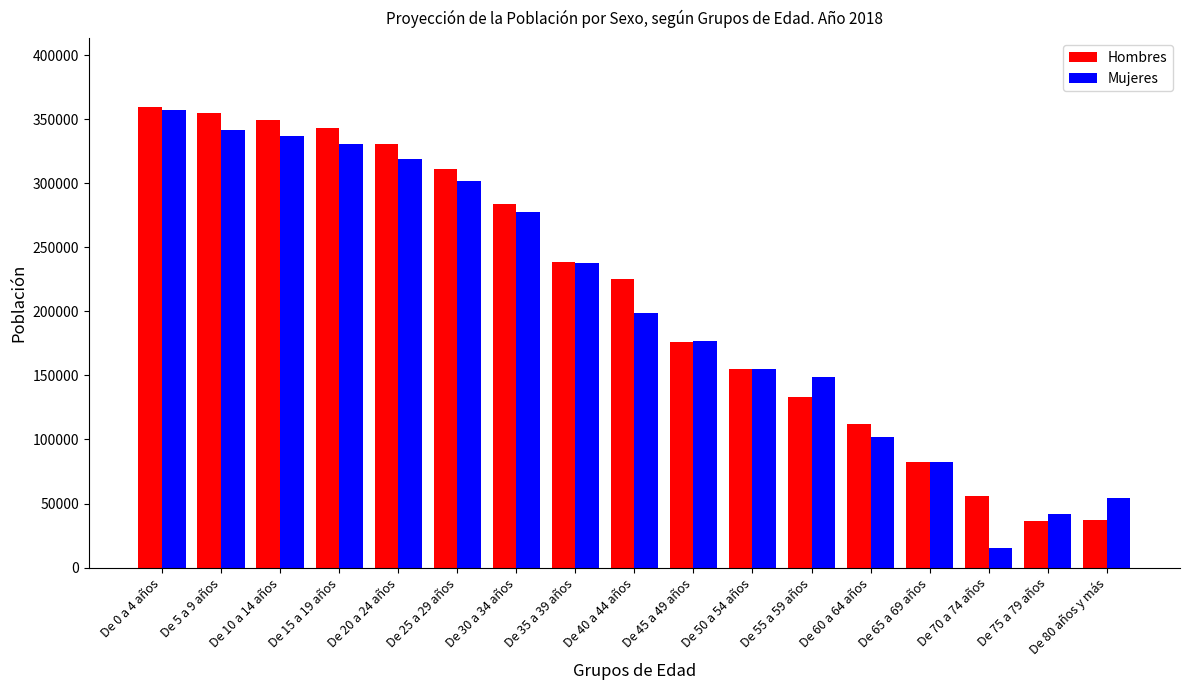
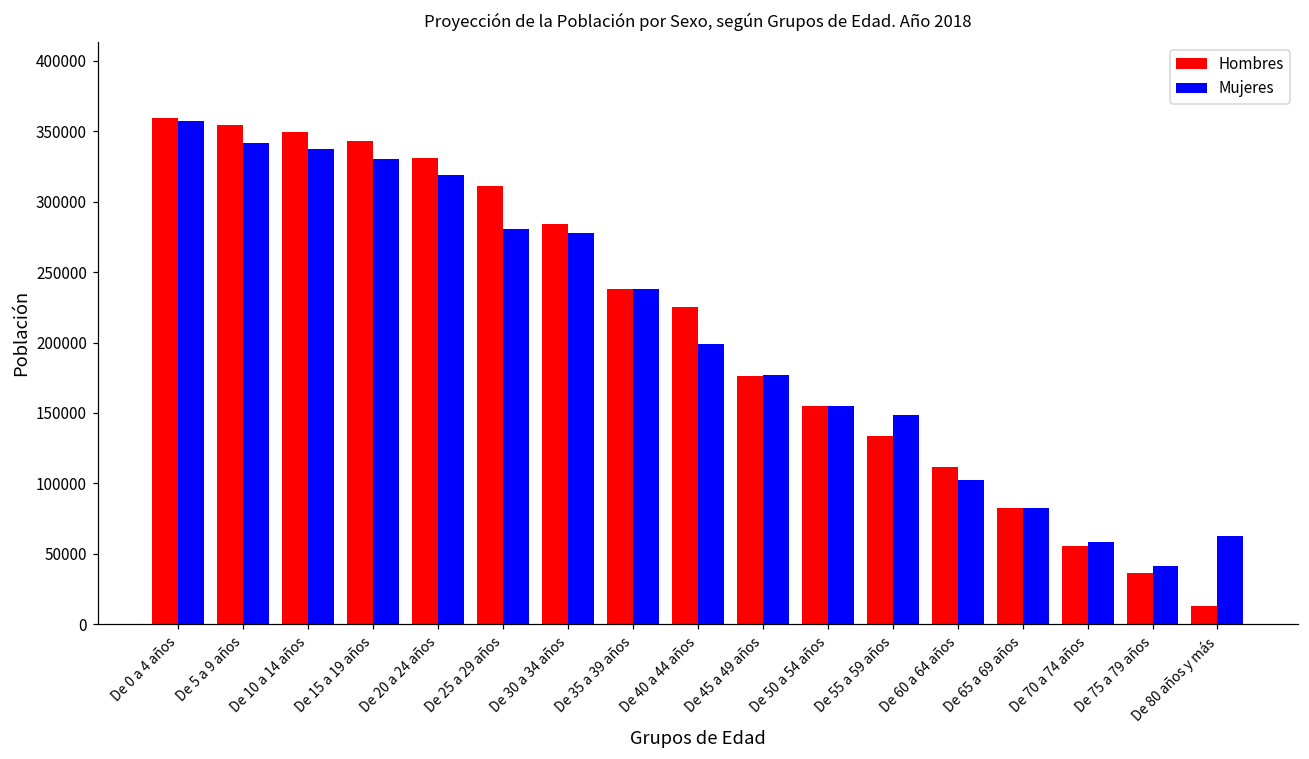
  {
    "Hombres": {
      "De 0 a 4 años": 359000,
      "De 5 a 9 años": 355000,
      "De 10 a 14 años": 350000,
      "De 15 a 19 años": 343000,
      "De 20 a 24 años": 331000,
      "De 25 a 29 años": 311000,
      "De 30 a 34 años": 284000,
      "De 35 a 39 años": 238000,
      "De 40 a 44 años": 225000,
      "De 45 a 49 años": 176000,
      "De 50 a 54 años": 155000,
      "De 55 a 59 años": 133000,
      "De 60 a 64 años": 112000,
      "De 65 a 69 años": 83000,
      "De 70 a 74 años": 56000,
      "De 75 a 79 años": 36000,
-     "De 80 años y más": 37000
+     "De 80 años y más": 13000
    },
    "Mujeres": {
      "De 0 a 4 años": 357000,
      "De 5 a 9 años": 341000,
      "De 10 a 14 años": 337000,
      "De 15 a 19 años": 330000,
      "De 20 a 24 años": 319000,
-     "De 25 a 29 años": 302000,
+     "De 25 a 29 años": 281000,
      "De 30 a 34 años": 278000,
      "De 35 a 39 años": 238000,
      "De 40 a 44 años": 199000,
      "De 45 a 49 años": 177000,
      "De 50 a 54 años": 155000,
      "De 55 a 59 años": 149000,
      "De 60 a 64 años": 102000,
      "De 65 a 69 años": 83000,
-     "De 70 a 74 años": 15000,
+     "De 70 a 74 años": 58000,
      "De 75 a 79 años": 42000,
-     "De 80 años y más": 54000
+     "De 80 años y más": 63000
    }
  }
